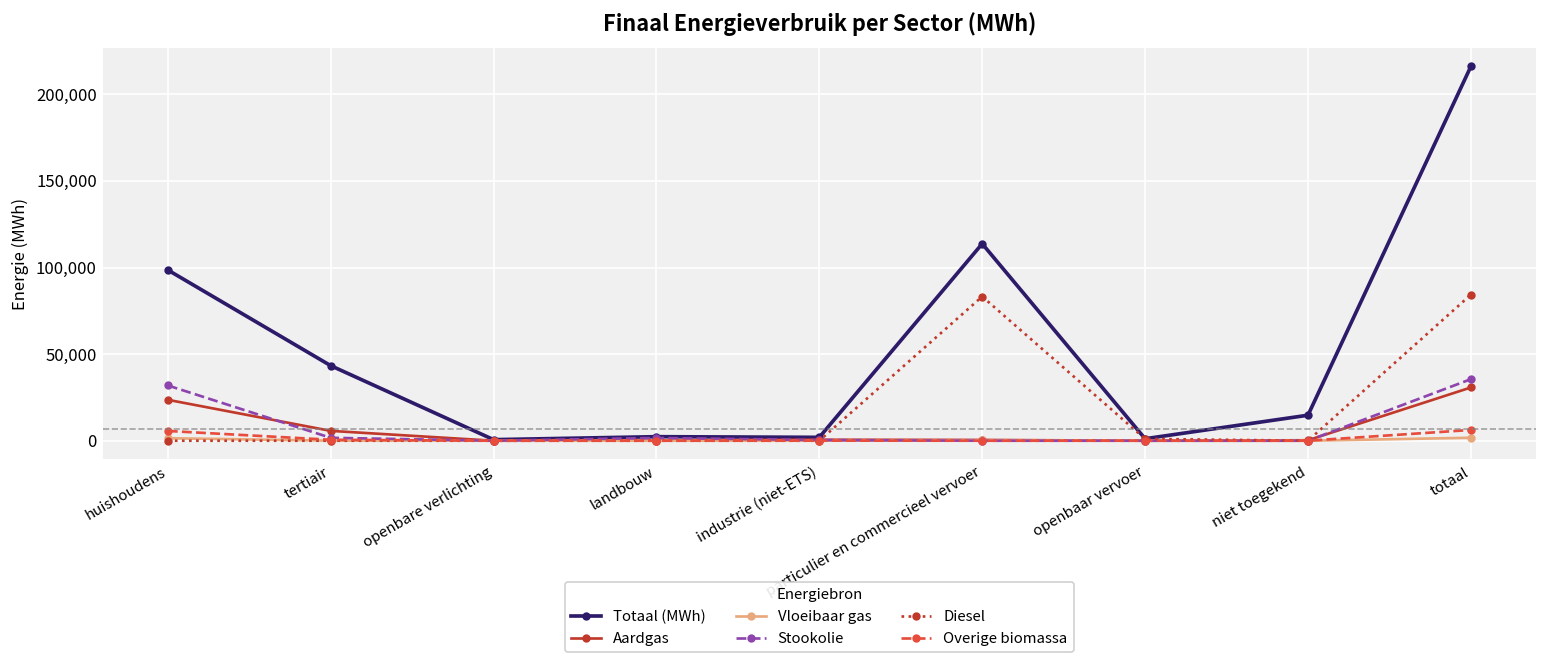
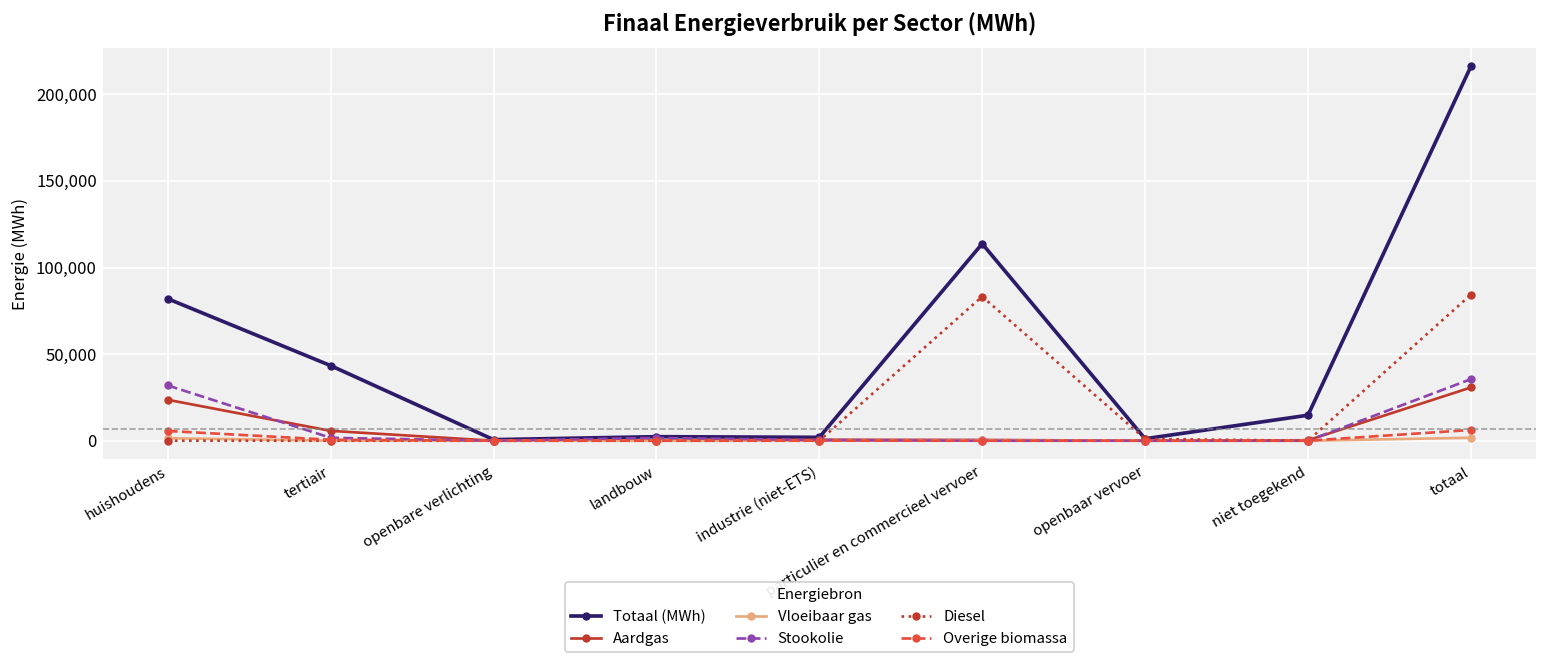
  {
    "Totaal (MWh)": {
-     "huishoudens": "99,000",
+     "huishoudens": "82,000",
      "tertiair": "43,000",
      "particulier en commercieel vervoer": "114,000",
      "niet toegekend": "15,000",
      "totaal": "216,000"
    },
    "Vloeibaar gas": {
      "totaal": "2,000"
    },
    "Stookolie": {
      "huishoudens": "32,000",
      "totaal": "36,000"
    }
  }
